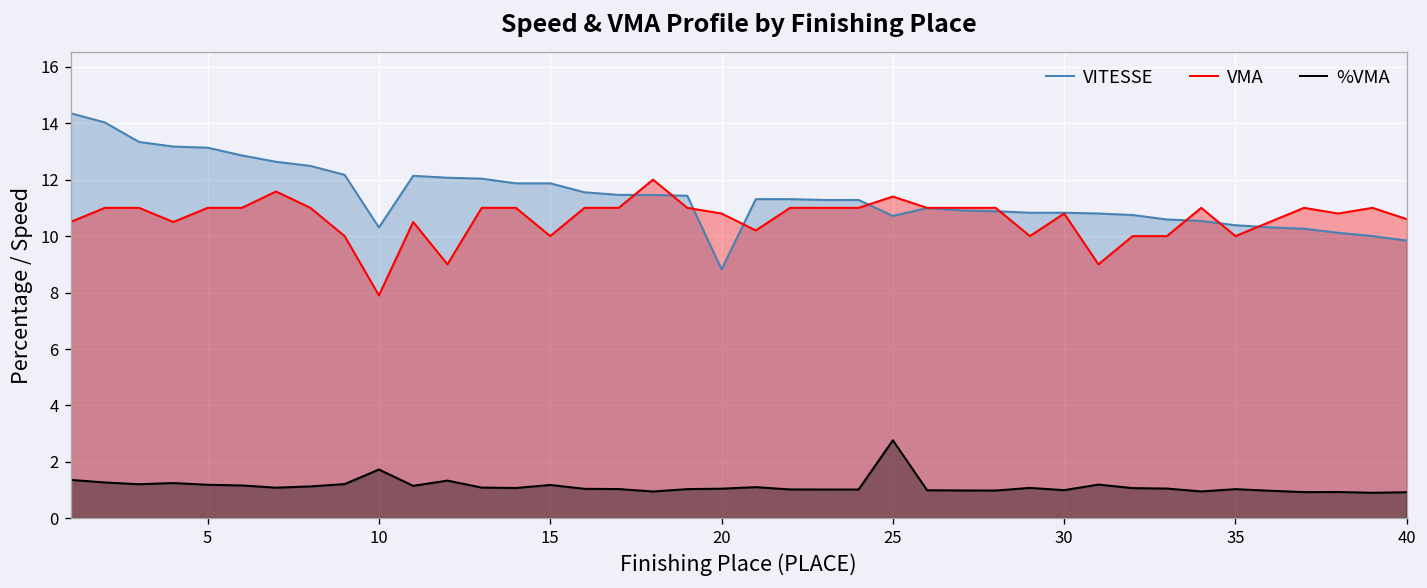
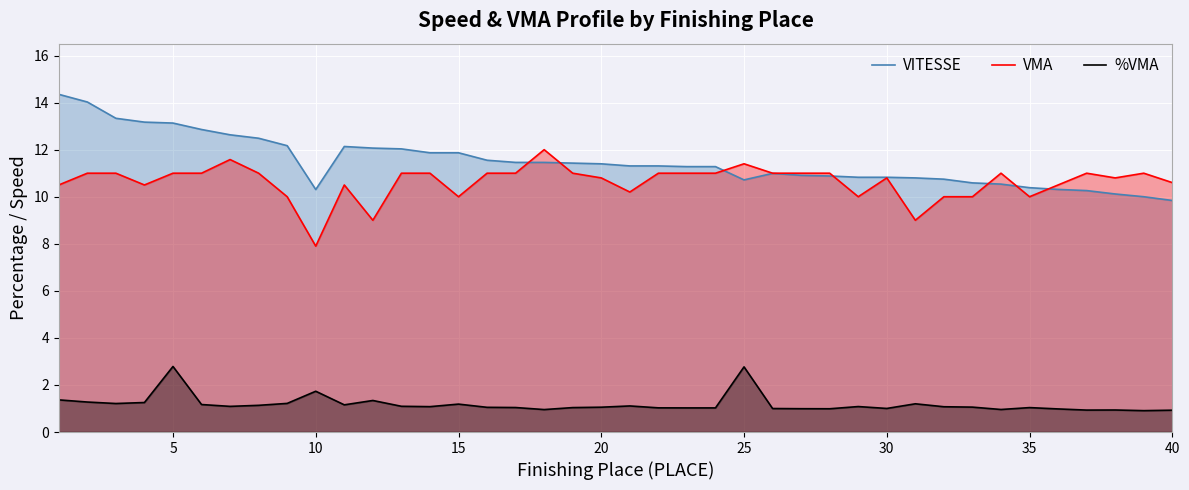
  {
    "VITESSE": {
      "5": 13.1,
      "10": 10.3,
      "15": 11.9,
-     "20": 8.8,
+     "20": 11.4,
      "25": 10.7,
      "35": 10.4,
      "40": 9.8
    },
    "VMA": {
      "5": 11.0,
      "10": 7.9,
      "15": 10.0,
      "20": 10.8,
      "25": 11.4,
      "35": 10.0,
      "40": 10.6
    },
    "%VMA": {
-     "5": 1.2,
+     "5": 2.8,
      "10": 1.7,
      "15": 1.2,
      "20": 1.1,
      "25": 2.8,
      "30": 1.0,
      "35": 1.0,
      "40": 0.9
    }
  }
